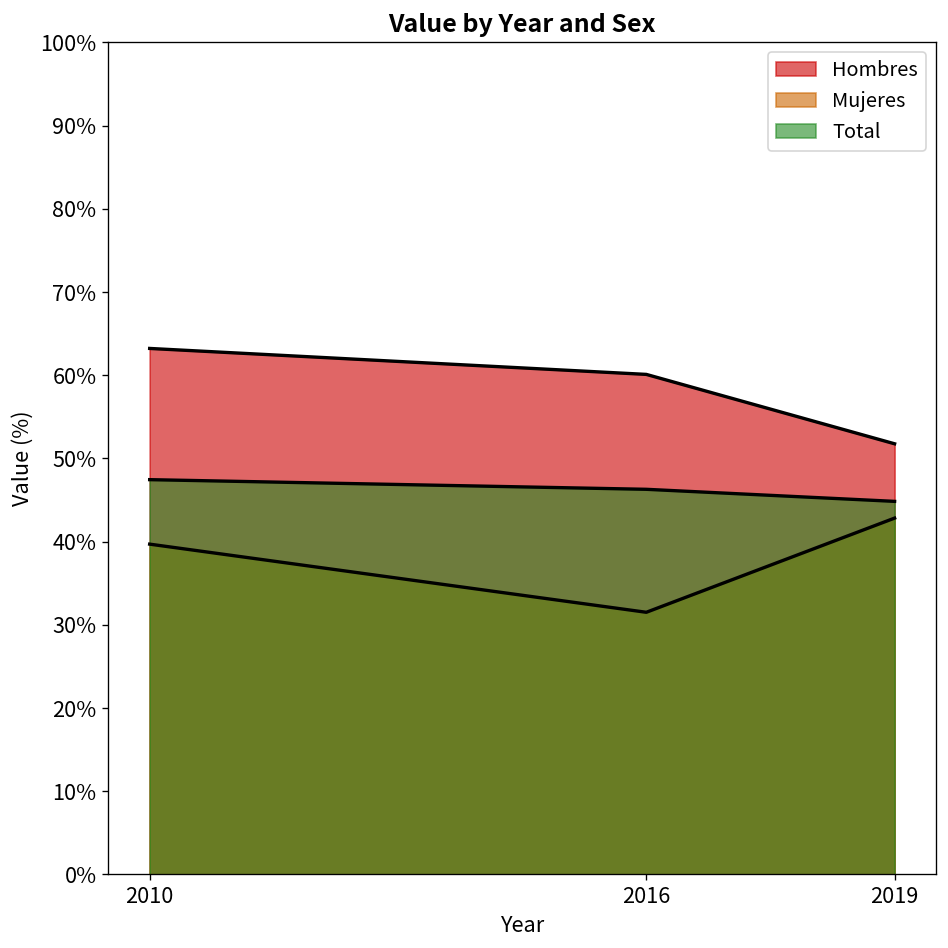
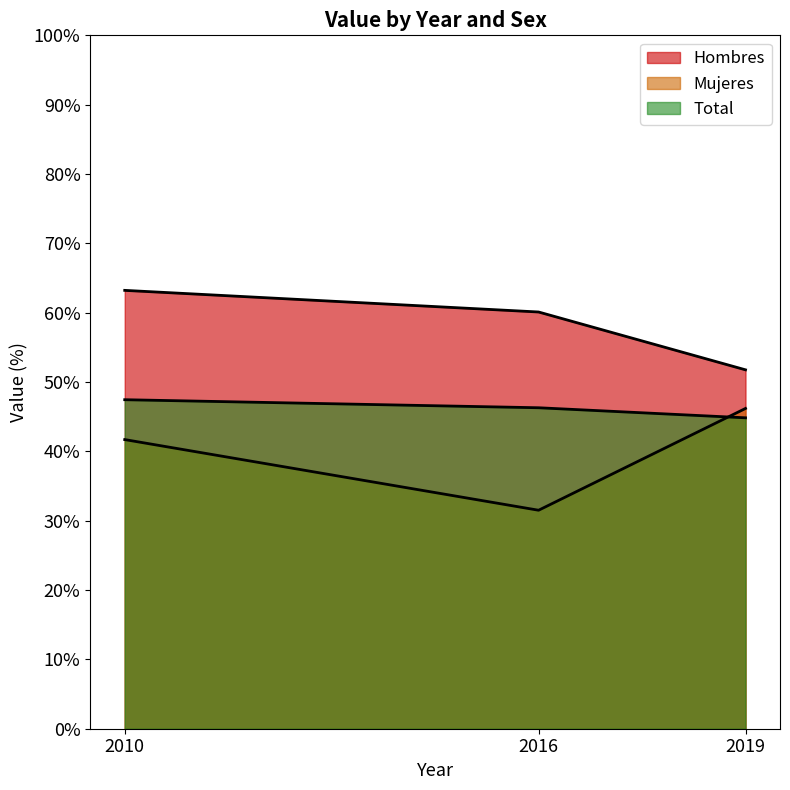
  {
    "Hombres": {
      "2010": "63%",
      "2016": "60%",
      "2019": "52%"
    },
    "Mujeres": {
-     "2010": "40%",
+     "2010": "42%",
      "2016": "32%",
-     "2019": "43%"
+     "2019": "46%"
    },
    "Total": {
      "2010": "47%",
      "2016": "46%",
      "2019": "45%"
    }
  }
